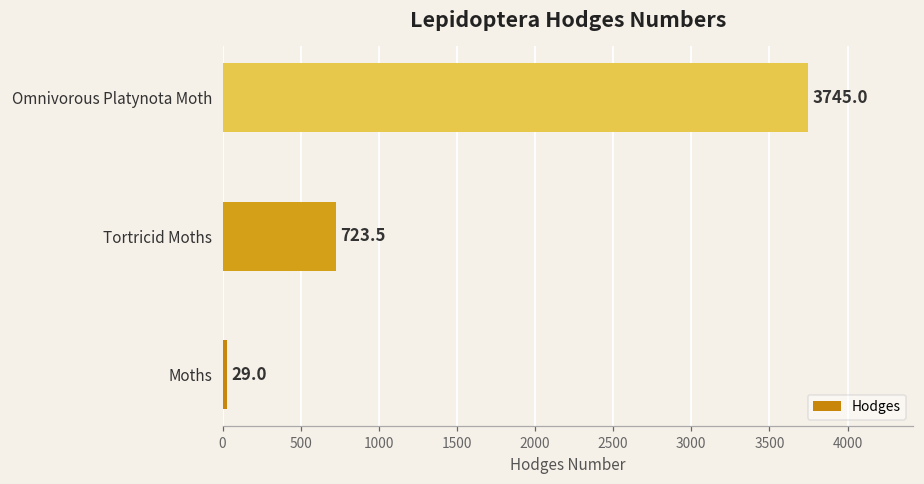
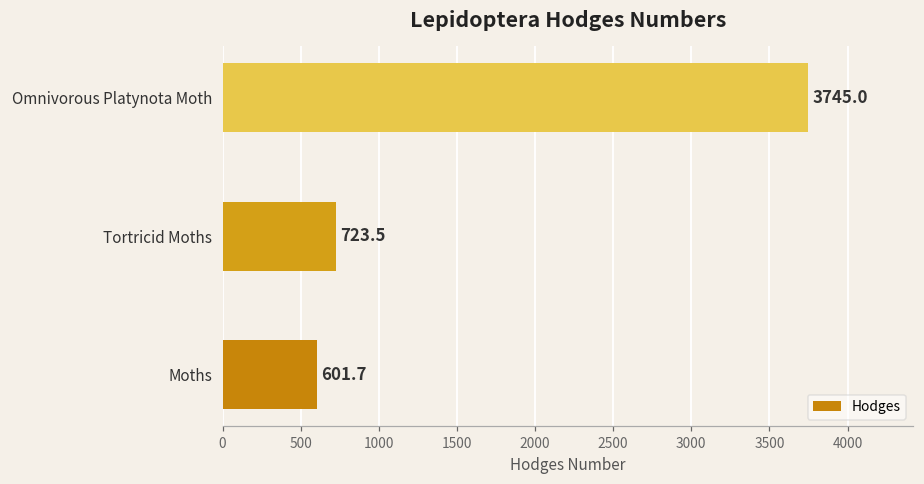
  {
    "Omnivorous Platynota Moth": 3745.0,
    "Tortricid Moths": 723.5,
-   "Moths": 29.0
+   "Moths": 601.7
  }
